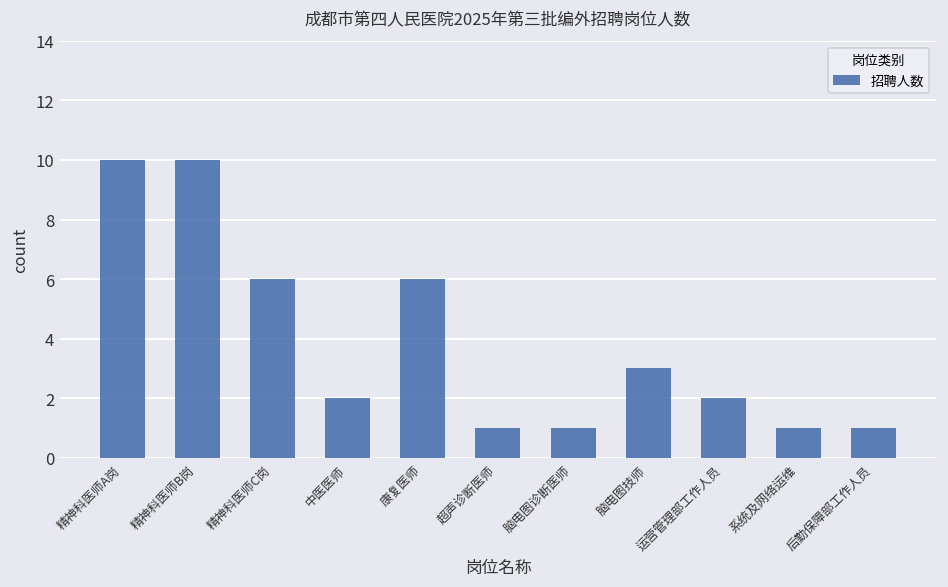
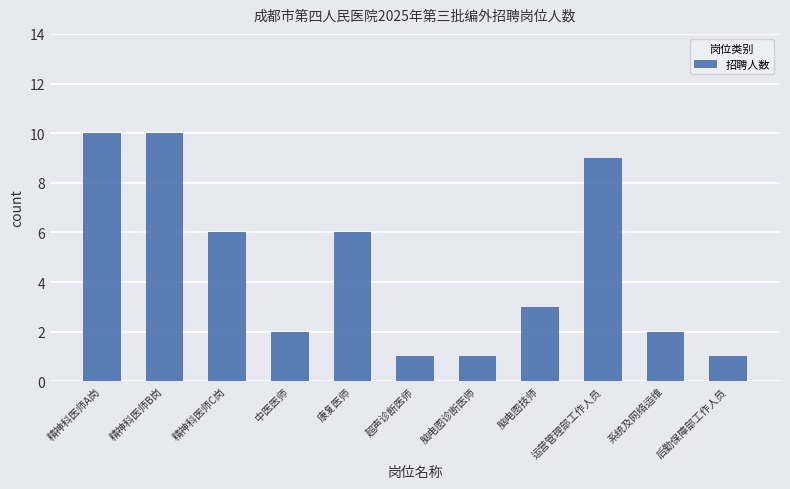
  {
    "精神科医师A岗": 10,
    "精神科医师B岗": 10,
    "精神科医师C岗": 6,
    "中医医师": 2,
    "康复医师": 6,
    "超声诊断医师": 1,
    "脑电图诊断医师": 1,
    "脑电图技师": 3,
-   "运营管理部工作人员": 2,
-   "系统及网络运维": 1,
+   "运营管理部工作人员": 9,
+   "系统及网络运维": 2,
    "后勤保障部工作人员": 1
  }
